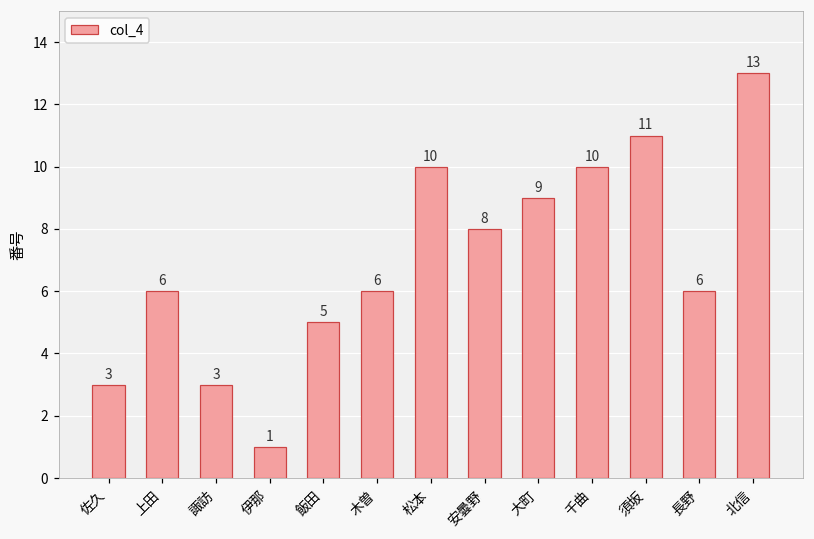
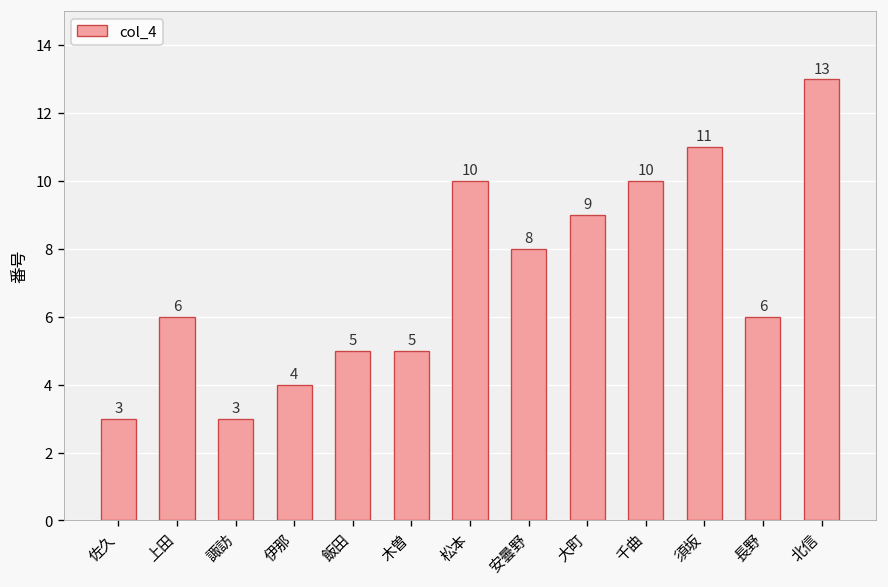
  {
    "佐久": 3,
    "上田": 6,
    "諏訪": 3,
-   "伊那": 1,
+   "伊那": 4,
    "飯田": 5,
-   "木曽": 6,
+   "木曽": 5,
    "松本": 10,
    "安曇野": 8,
    "大町": 9,
    "千曲": 10,
    "須坂": 11,
    "長野": 6,
    "北信": 13
  }
